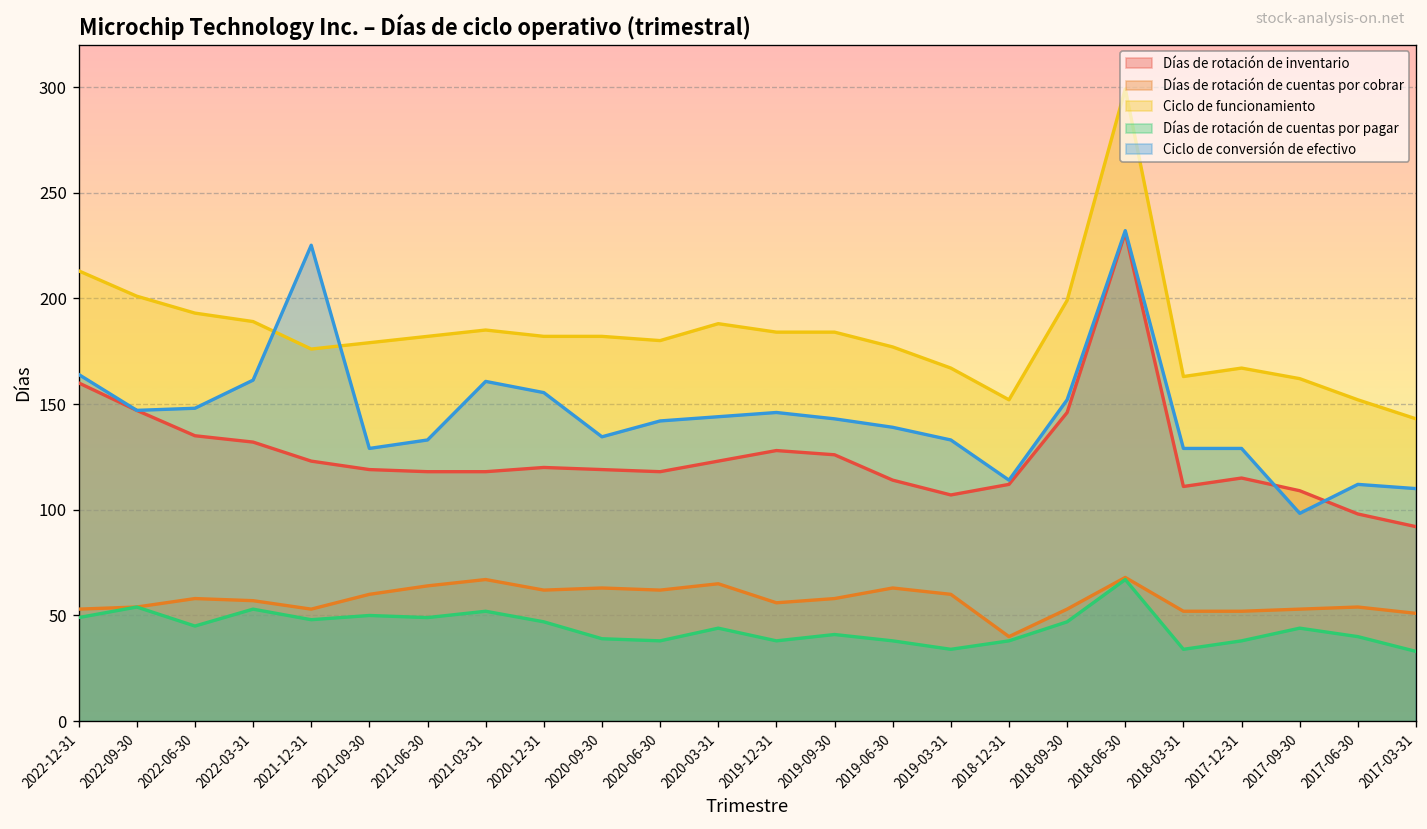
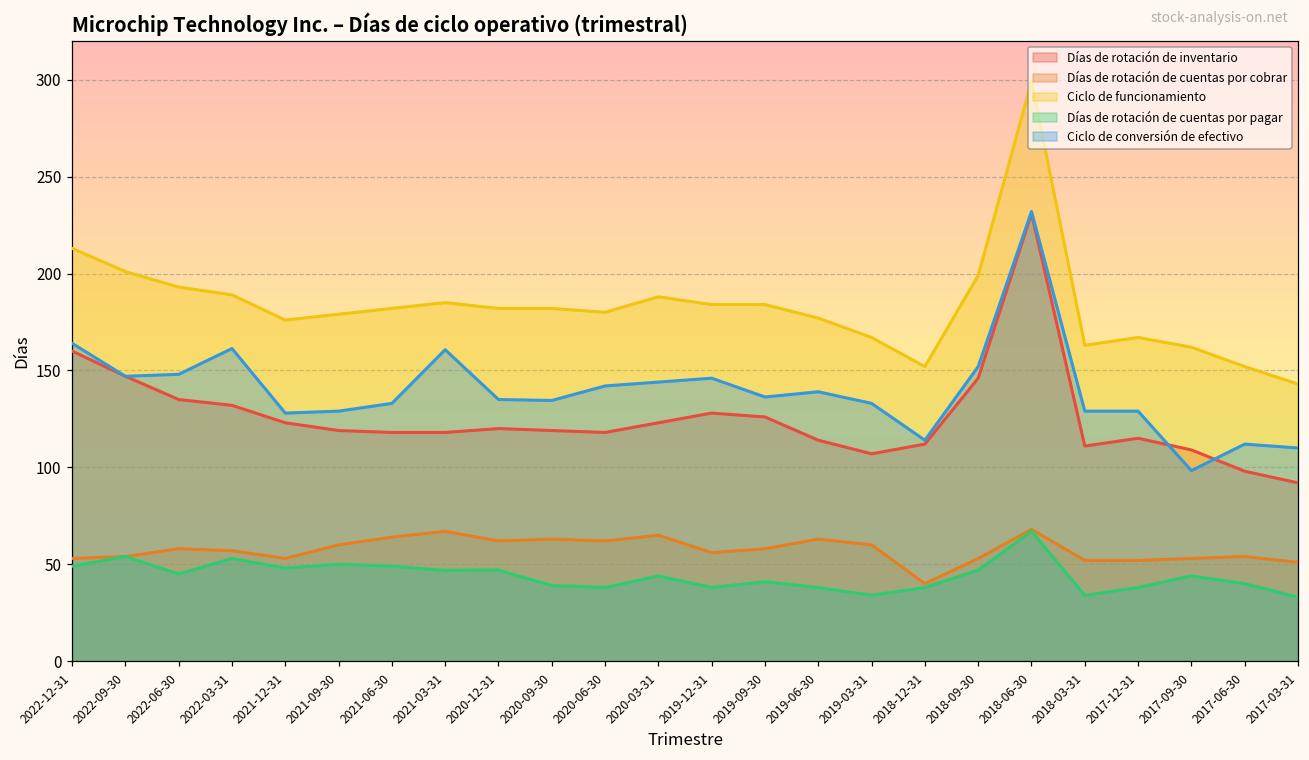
  {
    "Días de rotación de cuentas por pagar": {
      "2022-12-31": 49,
      "2022-06-30": 45,
      "2022-03-31": 53,
      "2021-12-31": 48,
      "2021-09-30": 50,
      "2021-06-30": 49,
-     "2021-03-31": 52,
+     "2021-03-31": 47,
      "2020-12-31": 47,
      "2020-09-30": 39,
      "2020-06-30": 38,
      "2020-03-31": 44,
      "2019-12-31": 38,
      "2019-09-30": 41,
      "2019-06-30": 38,
      "2019-03-31": 34,
      "2018-12-31": 38,
      "2018-09-30": 47,
      "2018-03-31": 34,
      "2017-12-31": 38,
      "2017-09-30": 44,
      "2017-06-30": 40,
      "2017-03-31": 33
    },
    "Ciclo de conversión de efectivo": {
      "2022-12-31": 164,
      "2022-06-30": 148,
      "2022-03-31": 161,
-     "2021-12-31": 225,
+     "2021-12-31": 128,
      "2021-09-30": 129,
      "2021-06-30": 133,
      "2021-03-31": 161,
-     "2020-12-31": 155,
+     "2020-12-31": 135,
      "2020-09-30": 135,
      "2020-06-30": 142,
      "2020-03-31": 144,
      "2019-12-31": 146,
-     "2019-09-30": 143,
+     "2019-09-30": 136,
      "2019-06-30": 139,
      "2019-03-31": 133,
      "2018-12-31": 114,
      "2018-09-30": 152,
      "2018-03-31": 129,
      "2017-12-31": 129,
      "2017-09-30": 98,
      "2017-06-30": 112,
      "2017-03-31": 110
    }
  }
